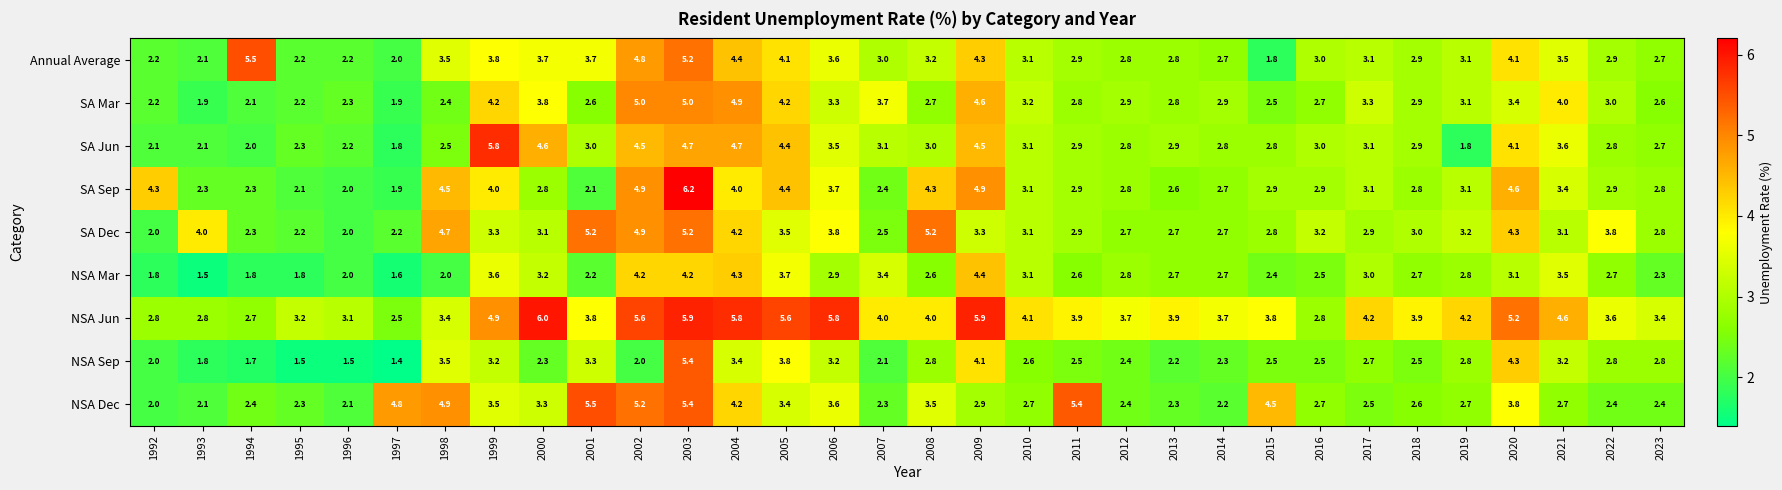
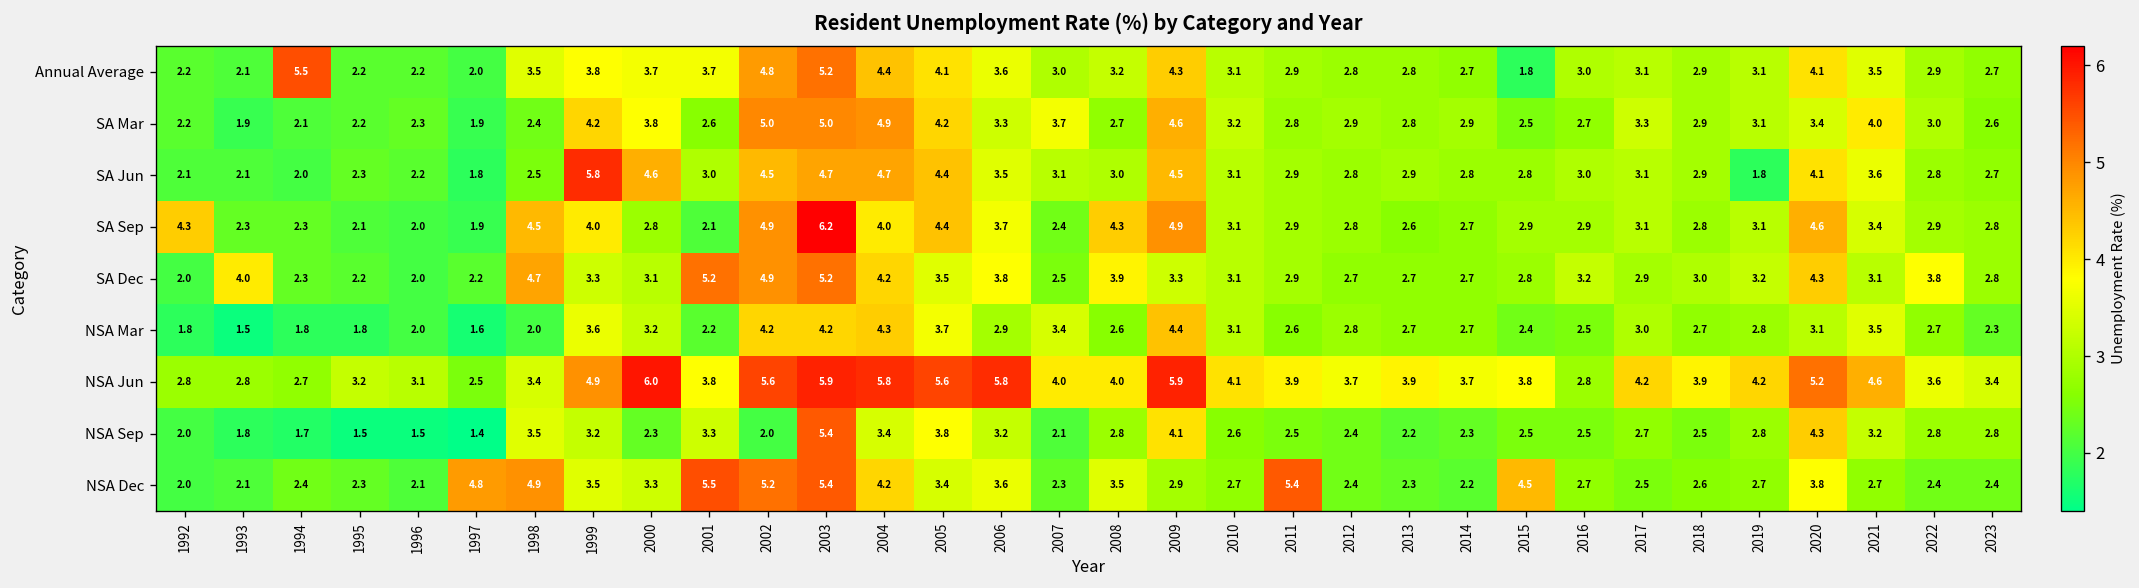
  {
    "SA Dec": {
      "1992": 2.0,
      "1993": 4.0,
      "1994": 2.3,
      "1995": 2.2,
      "1996": 2.0,
      "1997": 2.2,
      "1998": 4.7,
      "1999": 3.3,
      "2000": 3.1,
      "2001": 5.2,
      "2002": 4.9,
      "2003": 5.2,
      "2004": 4.2,
      "2005": 3.5,
      "2006": 3.8,
      "2007": 2.5,
-     "2008": 5.2,
+     "2008": 3.9,
      "2009": 3.3,
      "2010": 3.1,
      "2011": 2.9,
      "2012": 2.7,
      "2013": 2.7,
      "2014": 2.7,
      "2015": 2.8,
      "2016": 3.2,
      "2017": 2.9,
      "2018": 3.0,
      "2019": 3.2,
      "2020": 4.3,
      "2021": 3.1,
      "2022": 3.8,
      "2023": 2.8
    }
  }
